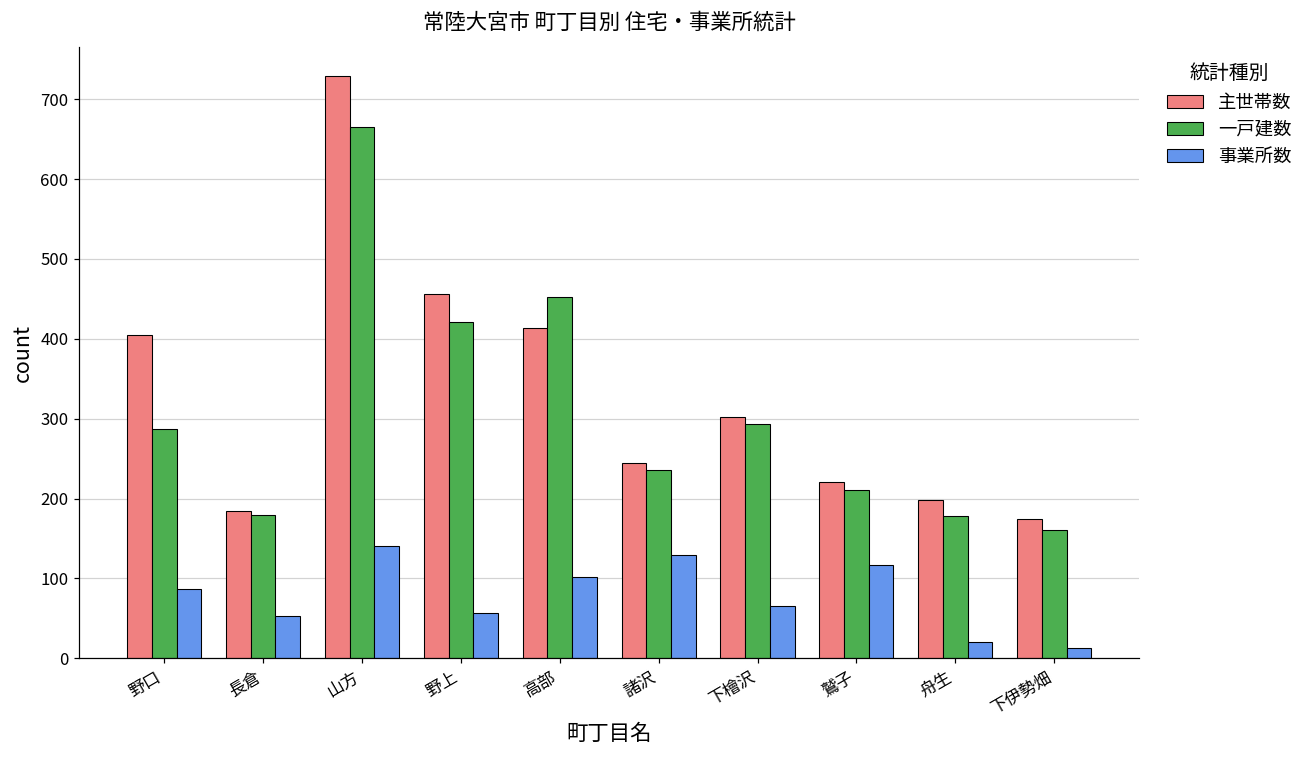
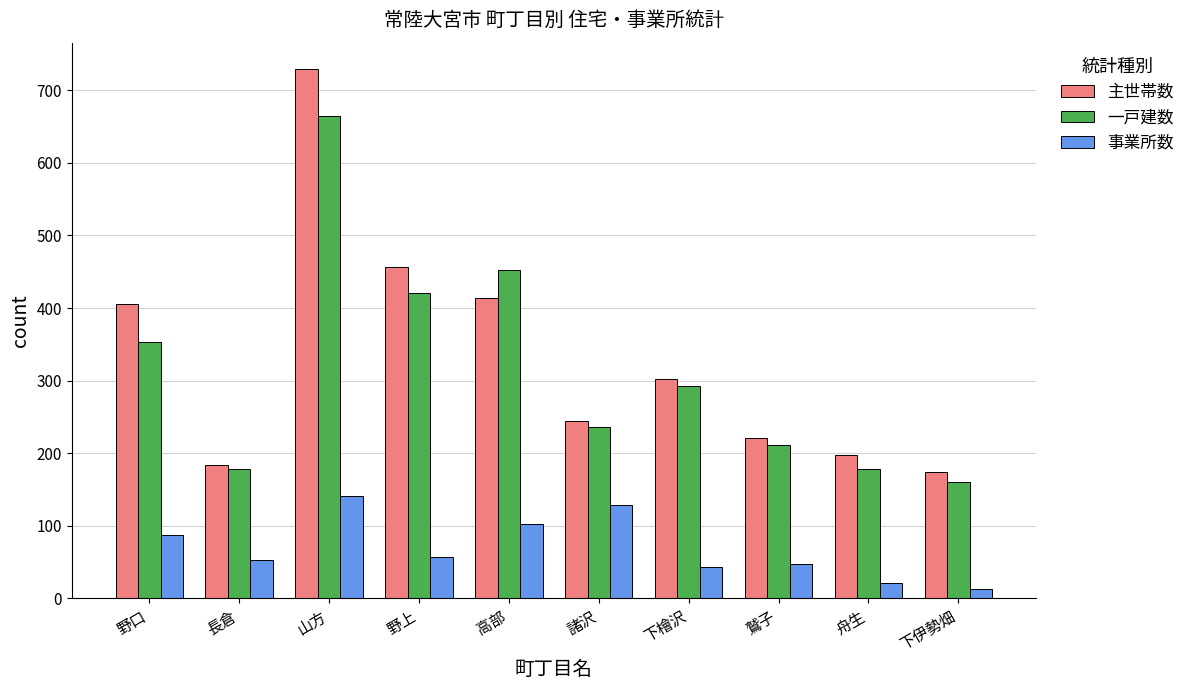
  {
    "主世帯数": {
      "野口": 410,
      "長倉": 180,
      "山方": 730,
      "野上": 460,
      "高部": 410,
      "諸沢": 250,
      "下檜沢": 300,
      "鷲子": 220,
      "舟生": 200,
      "下伊勢畑": 170
    },
    "一戸建数": {
-     "野口": 290,
+     "野口": 350,
      "長倉": 180,
      "山方": 670,
      "野上": 420,
      "高部": 450,
      "諸沢": 240,
      "下檜沢": 290,
      "鷲子": 210,
      "舟生": 180,
      "下伊勢畑": 160
    },
    "事業所数": {
      "野口": 90,
      "長倉": 50,
      "山方": 140,
      "野上": 60,
      "高部": 100,
      "諸沢": 130,
-     "下檜沢": 70,
-     "鷲子": 120,
+     "下檜沢": 40,
+     "鷲子": 50,
      "舟生": 20,
      "下伊勢畑": 10
    }
  }
